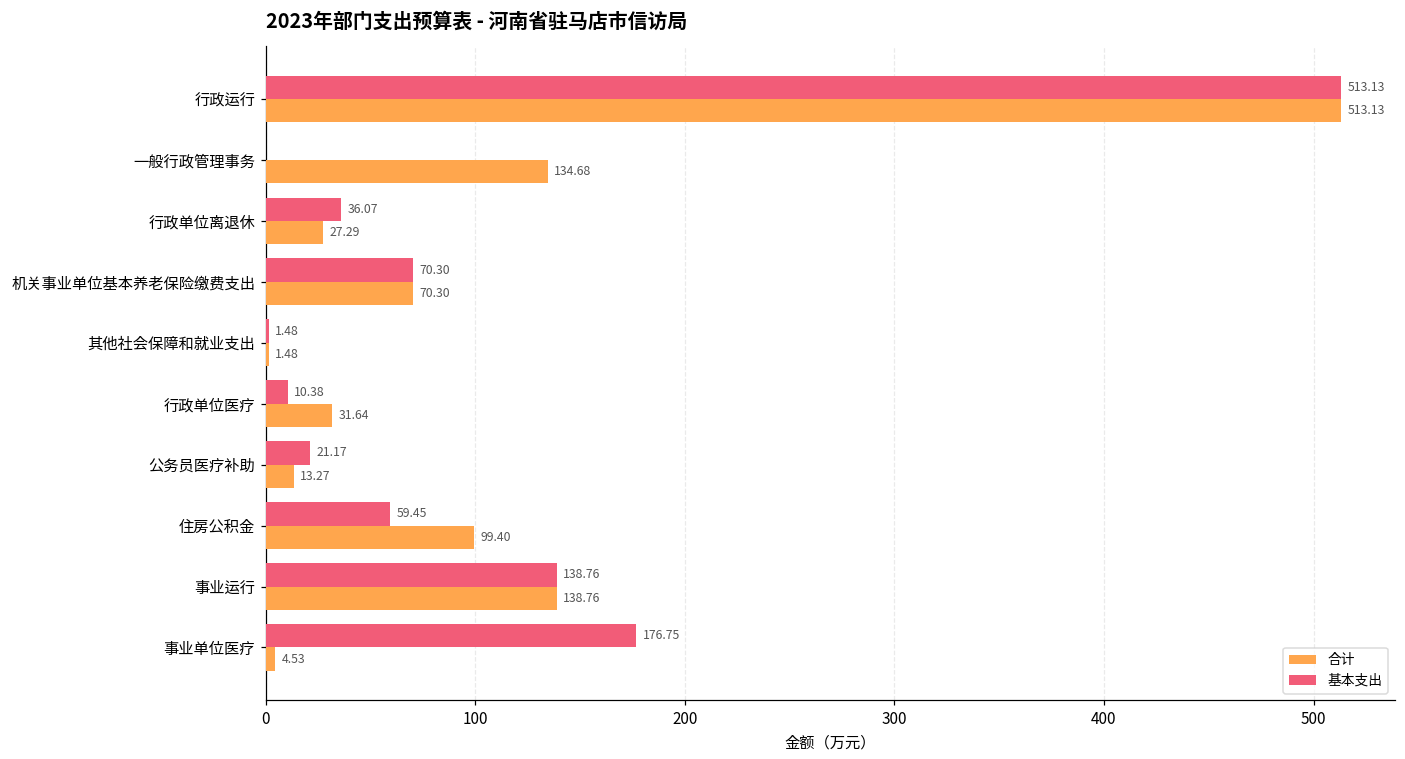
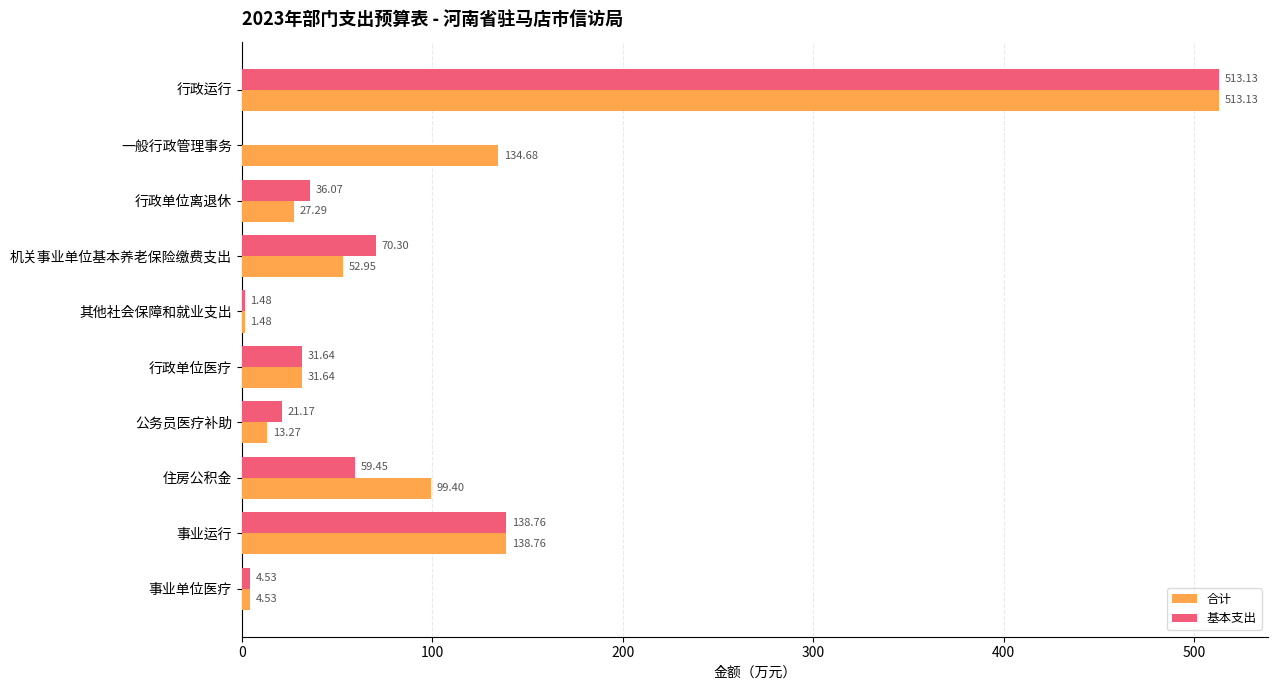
  {
    "合计": {
      "行政运行": 513.13,
      "一般行政管理事务": 134.68,
      "行政单位离退休": 27.29,
-     "机关事业单位基本养老保险缴费支出": 70.30,
+     "机关事业单位基本养老保险缴费支出": 52.95,
      "其他社会保障和就业支出": 1.48,
      "行政单位医疗": 31.64,
      "公务员医疗补助": 13.27,
      "住房公积金": 99.40,
      "事业运行": 138.76,
      "事业单位医疗": 4.53
    },
    "基本支出": {
      "行政运行": 513.13,
      "行政单位离退休": 36.07,
      "机关事业单位基本养老保险缴费支出": 70.30,
      "其他社会保障和就业支出": 1.48,
-     "行政单位医疗": 10.38,
+     "行政单位医疗": 31.64,
      "公务员医疗补助": 21.17,
      "住房公积金": 59.45,
      "事业运行": 138.76,
-     "事业单位医疗": 176.75
+     "事业单位医疗": 4.53
    }
  }
